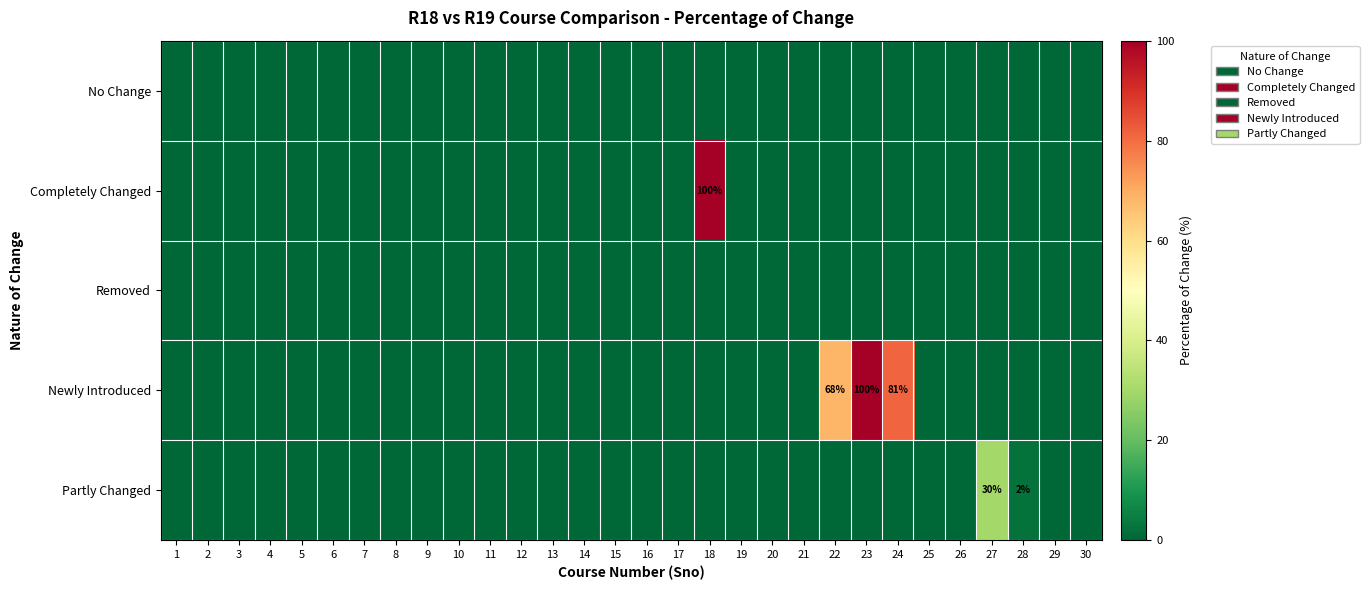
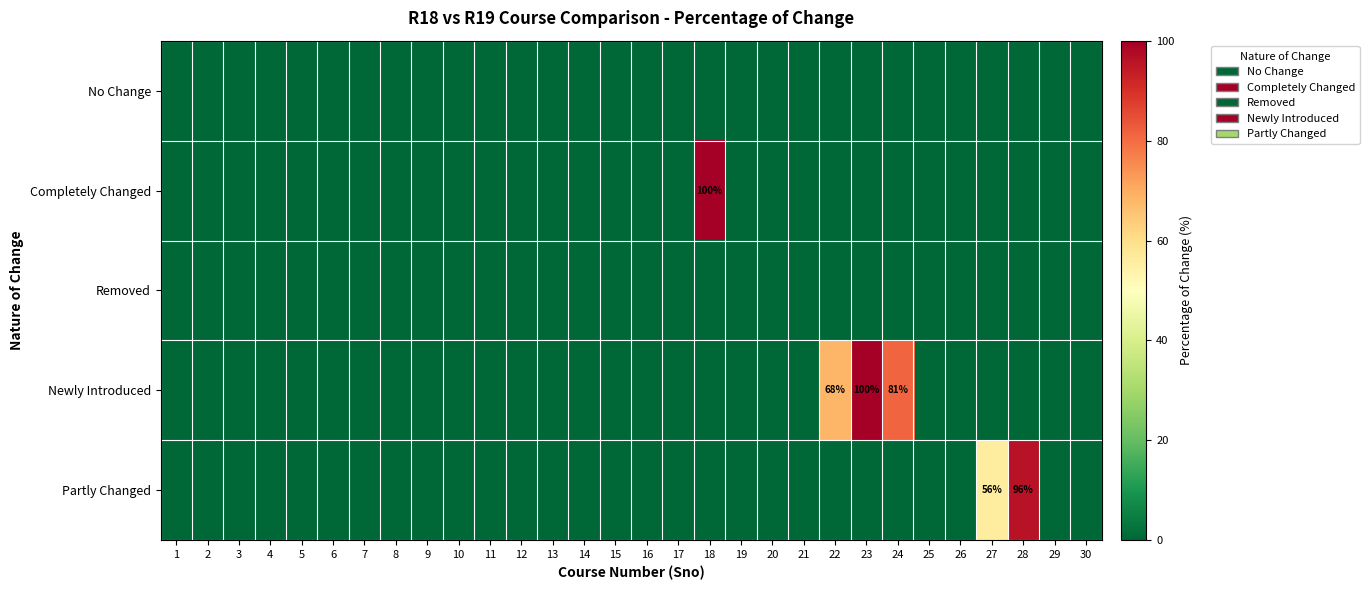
  {
    "Completely Changed": {
      "18": "100%"
    },
    "Newly Introduced": {
      "22": "68%",
      "23": "100%",
      "24": "81%"
    },
    "Partly Changed": {
-     "27": "30%",
-     "28": "2%"
+     "27": "56%",
+     "28": "96%"
    }
  }
